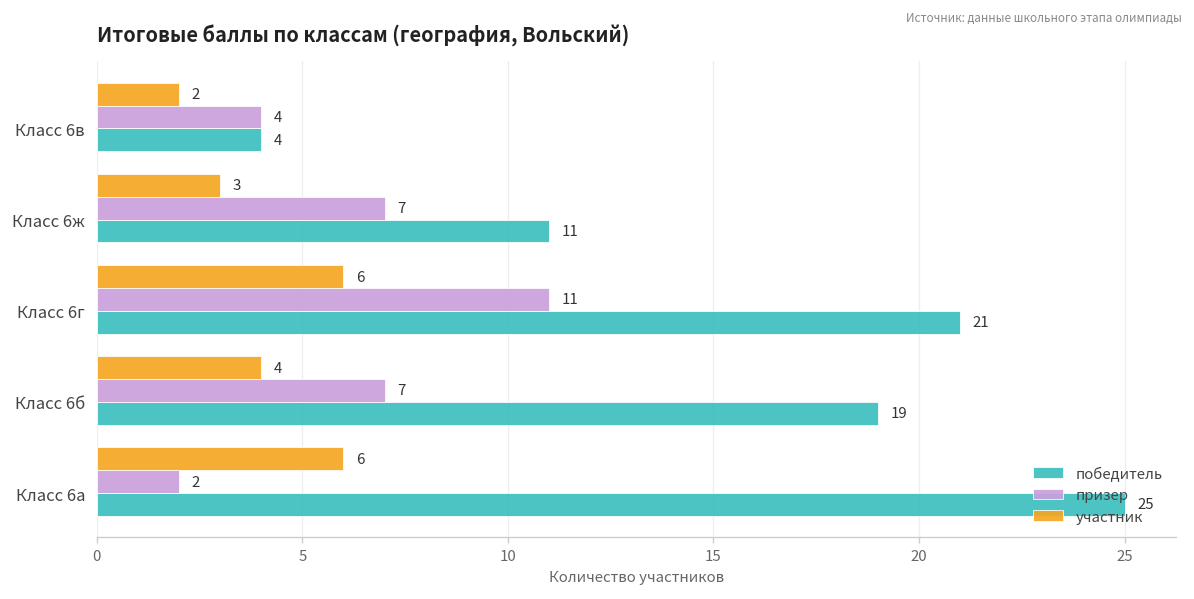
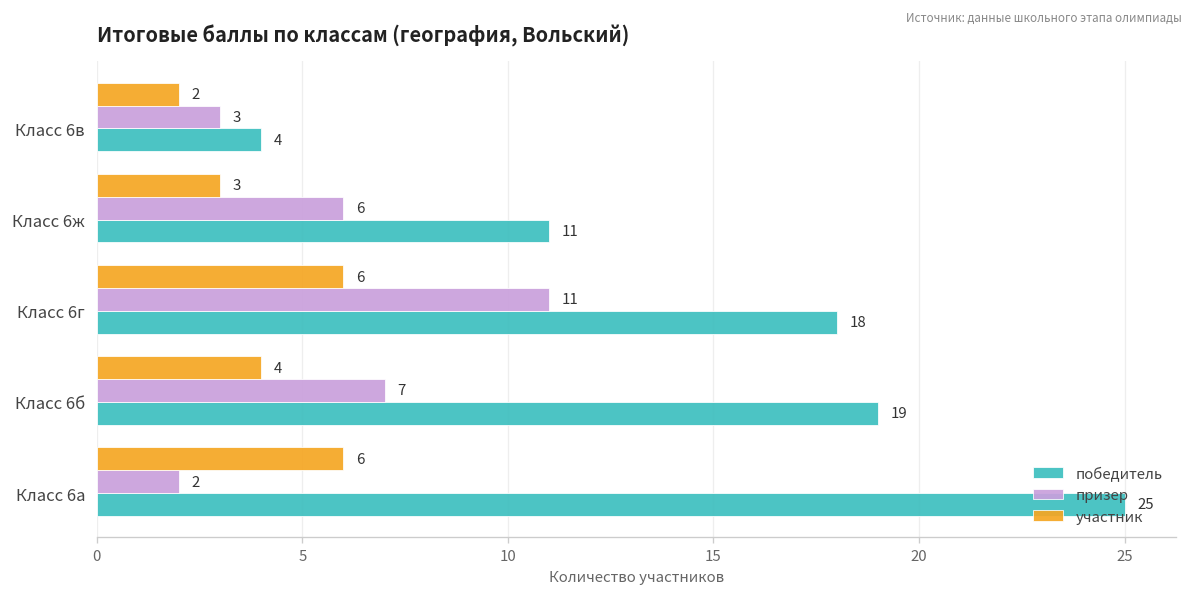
  {
    "победитель": {
      "Класс 6в": 4,
      "Класс 6ж": 11,
-     "Класс 6г": 21,
+     "Класс 6г": 18,
      "Класс 6б": 19,
      "Класс 6а": 25
    },
    "призер": {
-     "Класс 6в": 4,
-     "Класс 6ж": 7,
+     "Класс 6в": 3,
+     "Класс 6ж": 6,
      "Класс 6г": 11,
      "Класс 6б": 7,
      "Класс 6а": 2
    },
    "участник": {
      "Класс 6в": 2,
      "Класс 6ж": 3,
      "Класс 6г": 6,
      "Класс 6б": 4,
      "Класс 6а": 6
    }
  }
